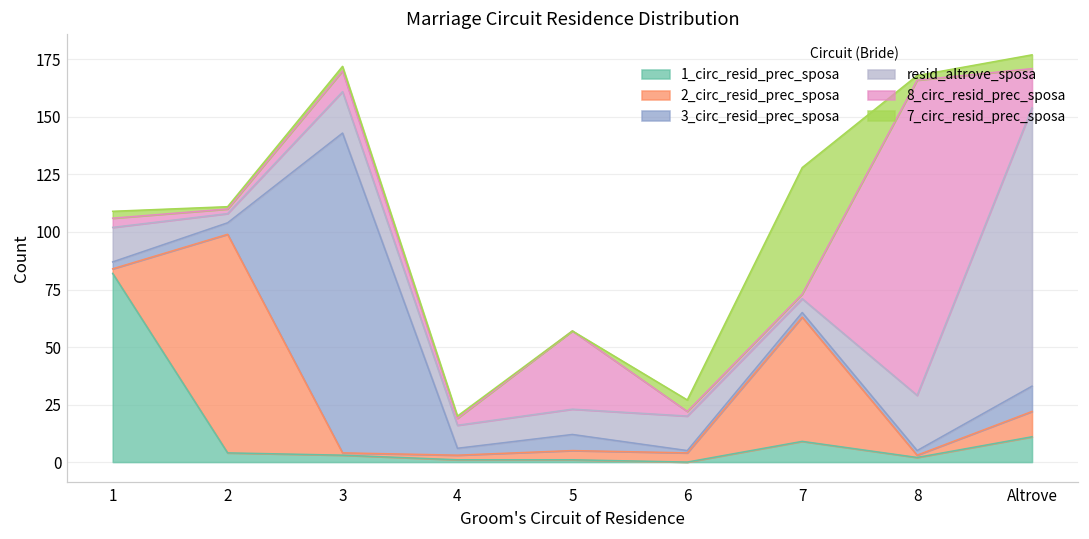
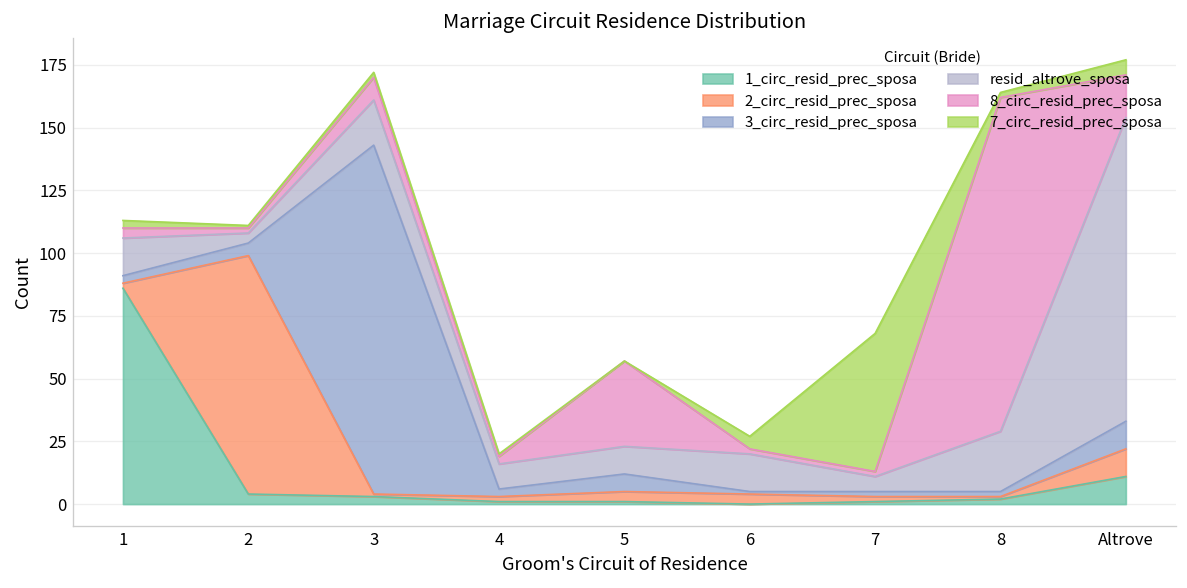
  {
    "1_circ_resid_prec_sposa": {
-     "1": 82,
+     "1": 86,
      "2": 4,
      "4": 1,
      "5": 1,
      "6": 0,
-     "7": 9,
+     "7": 1,
      "Altrove": 11
    },
    "2_circ_resid_prec_sposa": {
      "1": 2,
      "2": 95,
      "4": 2,
      "5": 4,
-     "7": 54,
+     "7": 2,
      "Altrove": 11
    },
    "8_circ_resid_prec_sposa": {
      "1": 4,
      "3": 9,
      "6": 2,
      "7": 2,
-     "8": 137,
+     "8": 133,
      "Altrove": 17
    },
    "7_circ_resid_prec_sposa": {
      "1": 3,
      "3": 2,
      "6": 5,
      "7": 55,
      "8": 2,
      "Altrove": 6
    }
  }
